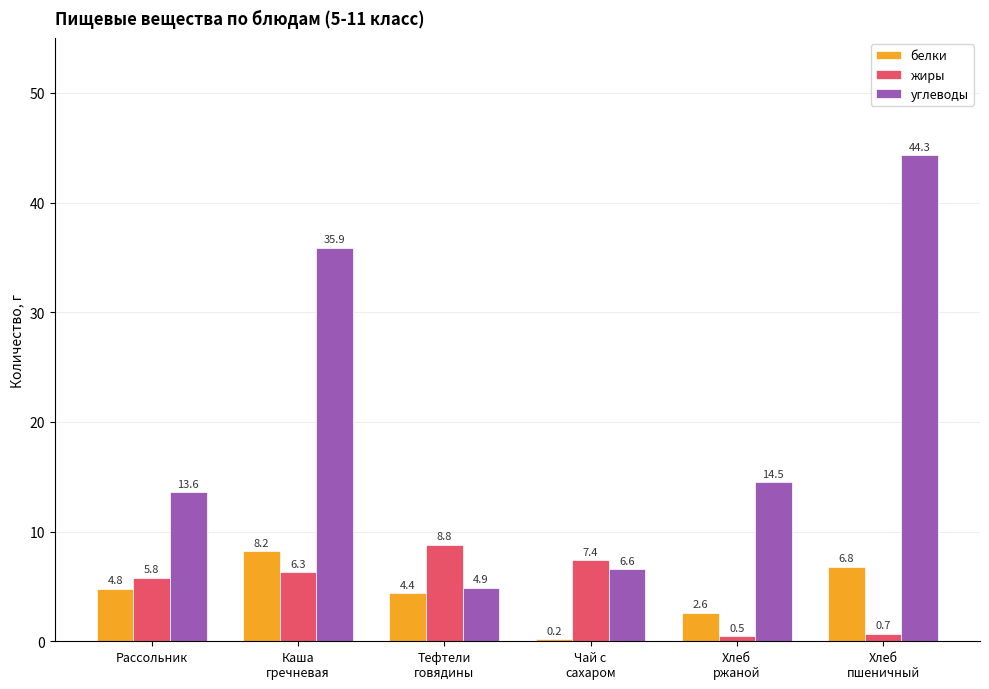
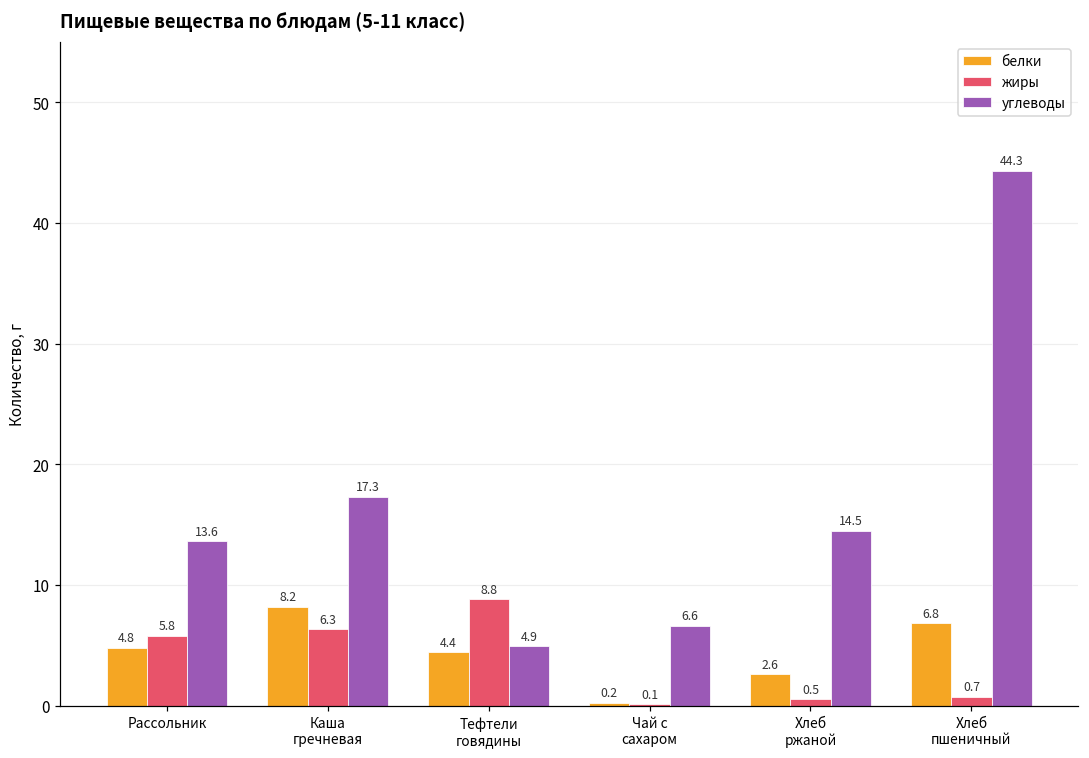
  {
    "белки": {
      "Рассольник": 4.8,
      "Каша гречневая": 8.2,
      "Тефтели говядины": 4.4,
      "Чай с сахаром": 0.2,
      "Хлеб ржаной": 2.6,
      "Хлеб пшеничный": 6.8
    },
    "жиры": {
      "Рассольник": 5.8,
      "Каша гречневая": 6.3,
      "Тефтели говядины": 8.8,
-     "Чай с сахаром": 7.4,
+     "Чай с сахаром": 0.1,
      "Хлеб ржаной": 0.5,
      "Хлеб пшеничный": 0.7
    },
    "углеводы": {
      "Рассольник": 13.6,
-     "Каша гречневая": 35.9,
+     "Каша гречневая": 17.3,
      "Тефтели говядины": 4.9,
      "Чай с сахаром": 6.6,
      "Хлеб ржаной": 14.5,
      "Хлеб пшеничный": 44.3
    }
  }
